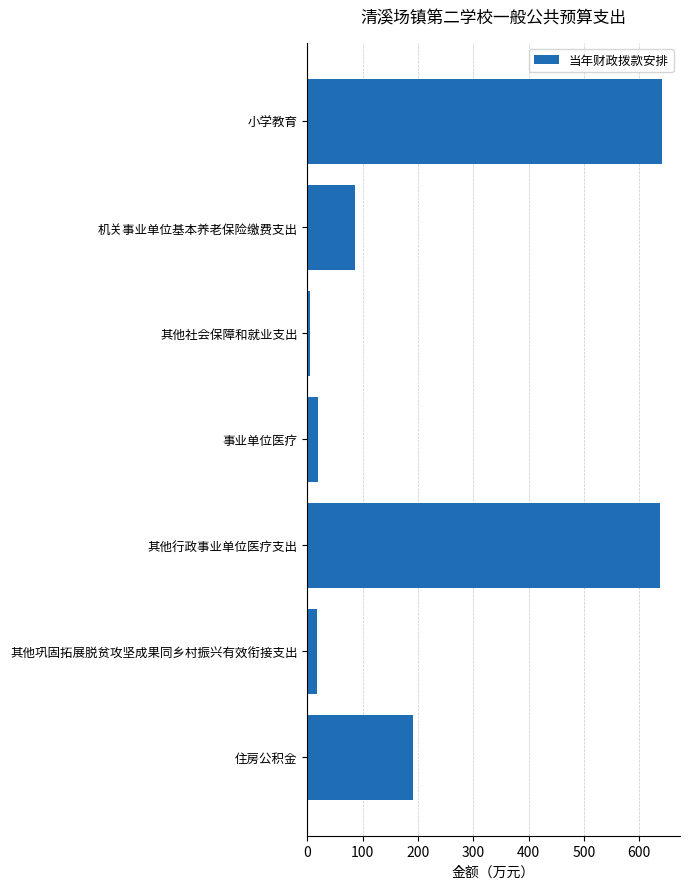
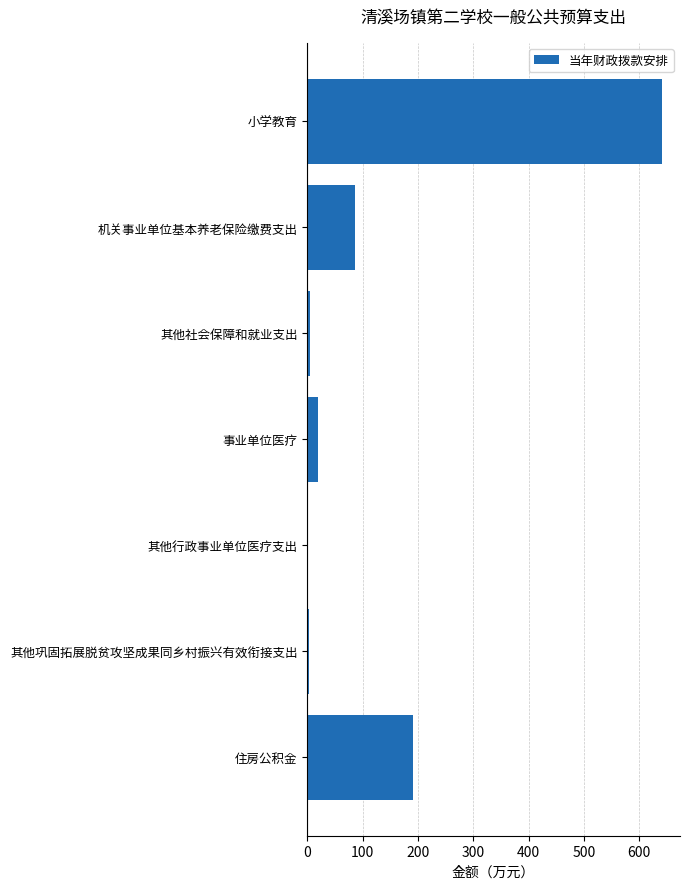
  {
    "小学教育": 640,
    "机关事业单位基本养老保险缴费支出": 90,
    "其他社会保障和就业支出": 0,
    "事业单位医疗": 20,
-   "其他行政事业单位医疗支出": 640,
-   "其他巩固拓展脱贫攻坚成果同乡村振兴有效衔接支出": 20,
+   "其他行政事业单位医疗支出": 0,
+   "其他巩固拓展脱贫攻坚成果同乡村振兴有效衔接支出": 0,
    "住房公积金": 190
  }
